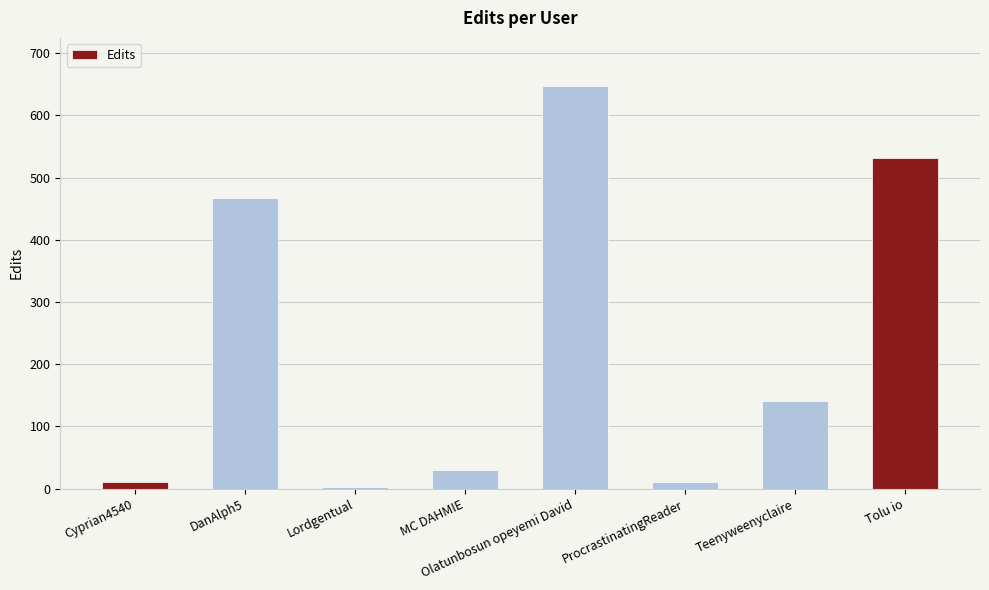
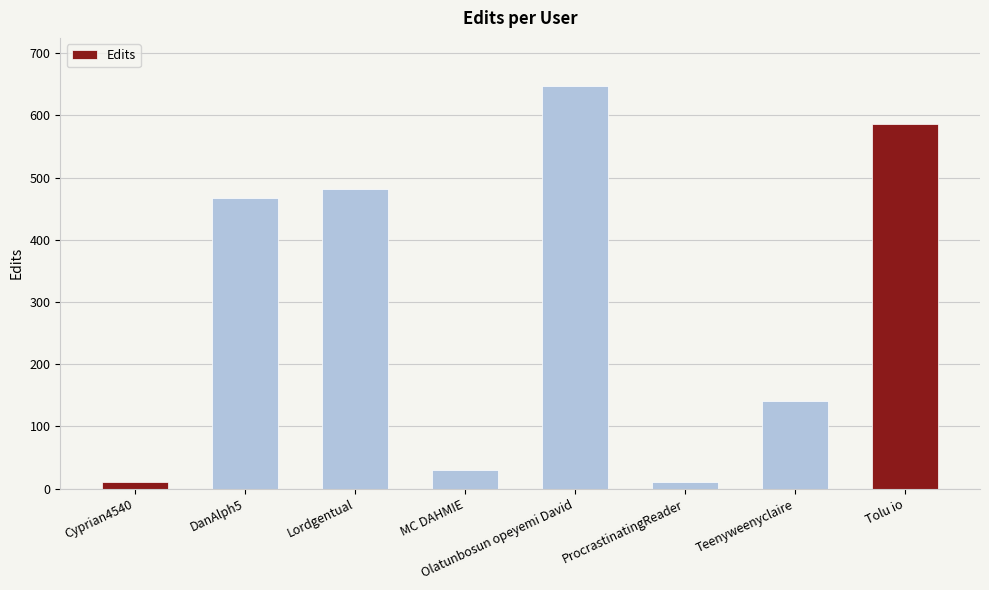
  {
    "Cyprian4540": 10,
    "DanAlph5": 470,
-   "Lordgentual": 0,
+   "Lordgentual": 480,
    "MC DAHMIE": 30,
    "Olatunbosun opeyemi David": 650,
    "ProcrastinatingReader": 10,
    "Teenyweenyclaire": 140,
-   "Tolu io": 530
+   "Tolu io": 590
  }
